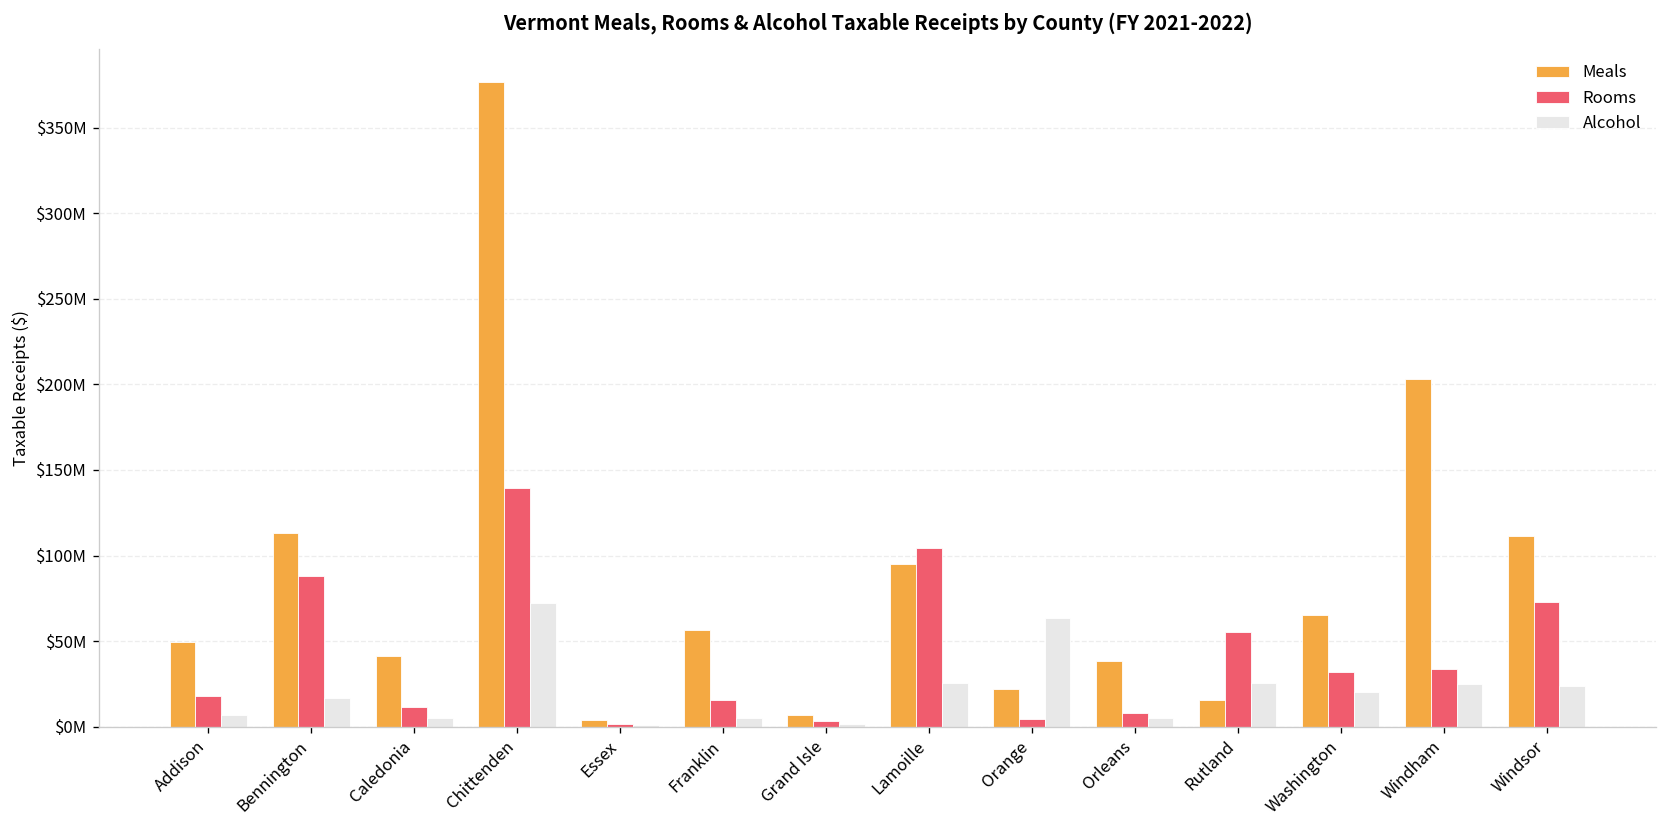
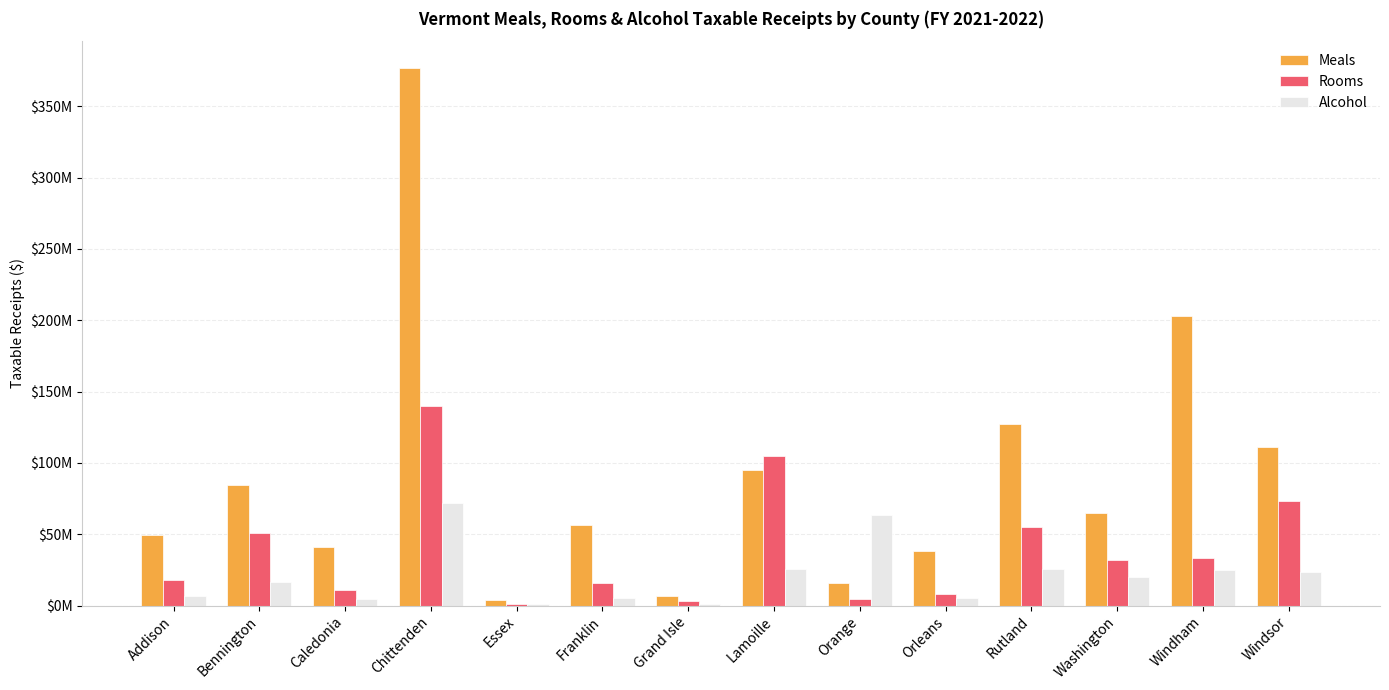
  {
    "Meals": {
      "Addison": "$49000000",
-     "Bennington": "$113000000",
+     "Bennington": "$85000000",
      "Caledonia": "$41000000",
      "Chittenden": "$377000000",
      "Essex": "$4000000",
      "Franklin": "$56000000",
      "Grand Isle": "$7000000",
      "Lamoille": "$95000000",
-     "Orange": "$22000000",
+     "Orange": "$16000000",
      "Orleans": "$39000000",
-     "Rutland": "$16000000",
+     "Rutland": "$127000000",
      "Washington": "$65000000",
      "Windham": "$203000000",
      "Windsor": "$111000000"
    },
    "Rooms": {
      "Addison": "$18000000",
-     "Bennington": "$88000000",
+     "Bennington": "$51000000",
      "Caledonia": "$11000000",
      "Chittenden": "$140000000",
      "Franklin": "$16000000",
      "Grand Isle": "$3000000",
      "Lamoille": "$105000000",
      "Orange": "$5000000",
      "Orleans": "$8000000",
      "Rutland": "$55000000",
      "Washington": "$32000000",
      "Windham": "$34000000",
      "Windsor": "$73000000"
    },
    "Alcohol": {
      "Addison": "$7000000",
      "Bennington": "$17000000",
      "Caledonia": "$5000000",
      "Chittenden": "$72000000",
      "Franklin": "$5000000",
      "Lamoille": "$26000000",
      "Orange": "$64000000",
      "Orleans": "$5000000",
      "Rutland": "$25000000",
      "Washington": "$20000000",
      "Windham": "$25000000",
      "Windsor": "$24000000"
    }
  }
